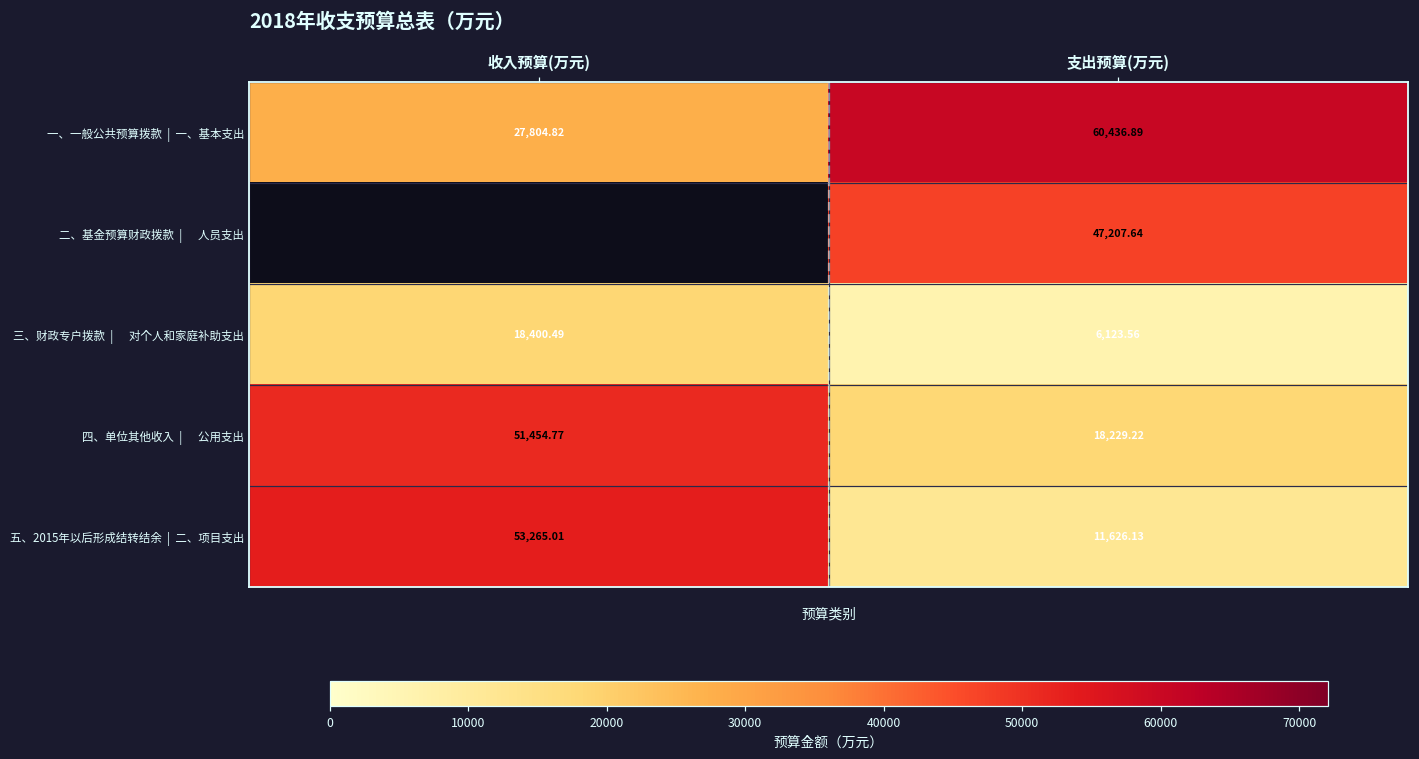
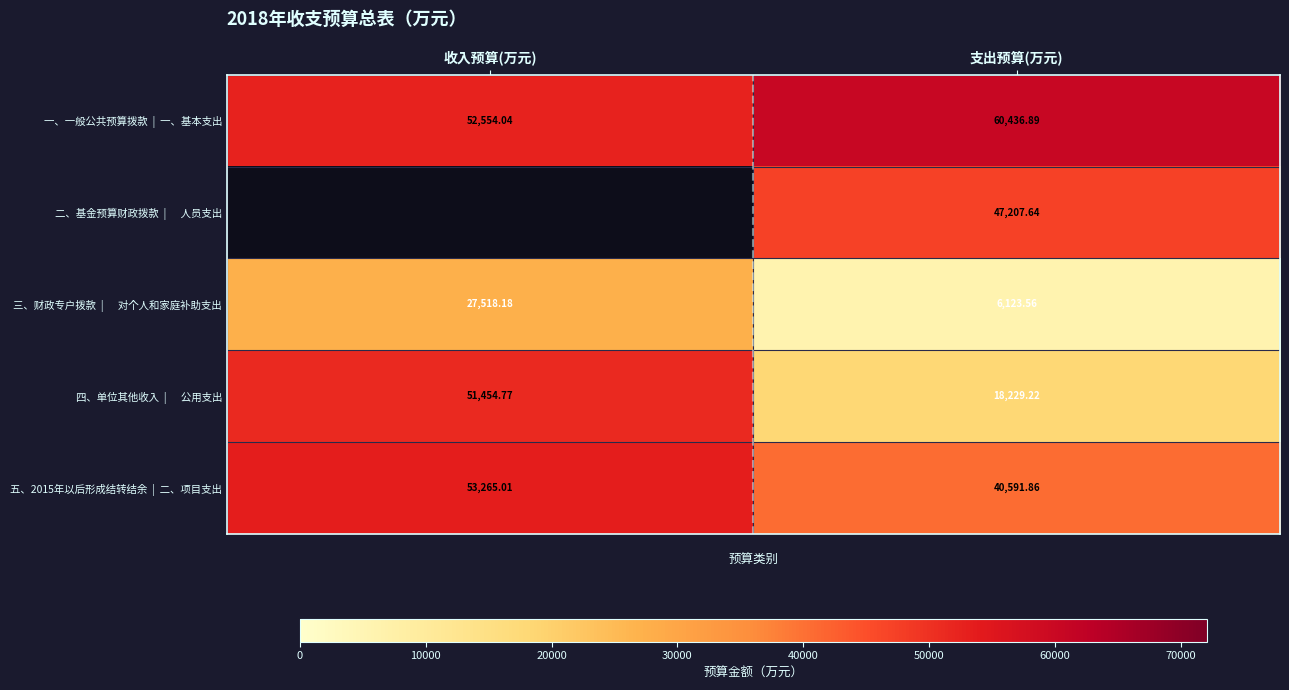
  {
    "一、一般公共预算拨款 | 一、基本支出": {
-     "收入预算(万元)": "27,804.82",
+     "收入预算(万元)": "52,554.04",
      "支出预算(万元)": "60,436.89"
    },
    "二、基金预算财政拨款 | 人员支出": {
      "支出预算(万元)": "47,207.64"
    },
    "三、财政专户拨款 | 对个人和家庭补助支出": {
-     "收入预算(万元)": "18,400.49",
+     "收入预算(万元)": "27,518.18",
      "支出预算(万元)": "6,123.56"
    },
    "四、单位其他收入 | 公用支出": {
      "收入预算(万元)": "51,454.77",
      "支出预算(万元)": "18,229.22"
    },
    "五、2015年以后形成结转结余 | 二、项目支出": {
      "收入预算(万元)": "53,265.01",
-     "支出预算(万元)": "11,626.13"
+     "支出预算(万元)": "40,591.86"
    }
  }
